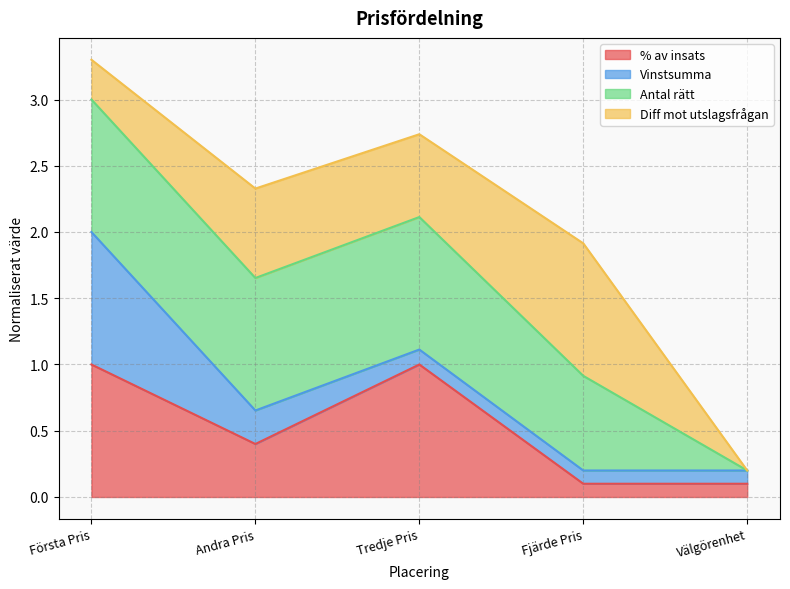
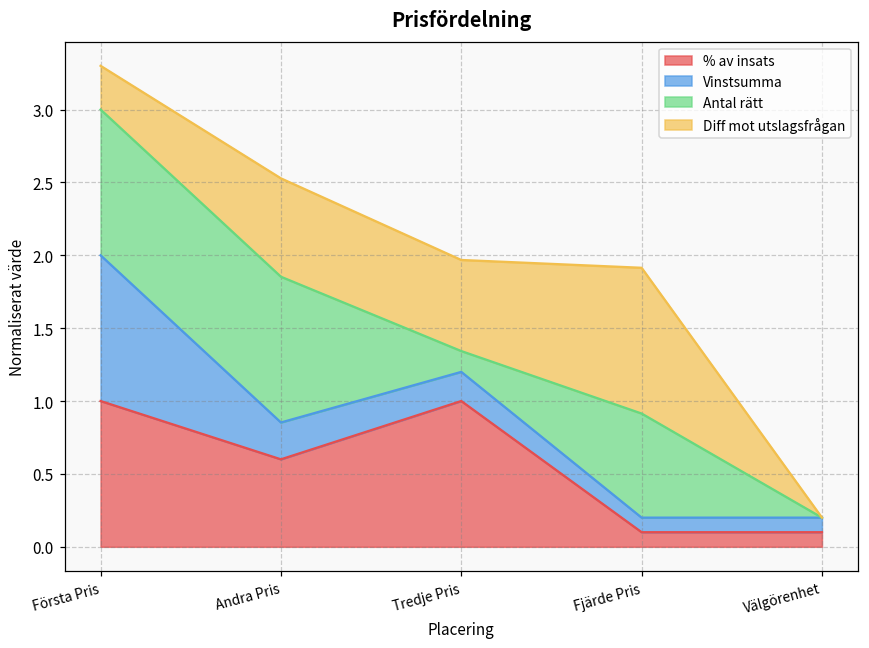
  {
    "% av insats": {
      "Första Pris": 1.00,
-     "Andra Pris": 0.40,
+     "Andra Pris": 0.60,
      "Tredje Pris": 1.00,
      "Fjärde Pris": 0.10,
      "Välgörenhet": 0.10
    },
    "Vinstsumma": {
      "Första Pris": 1.00,
      "Andra Pris": 0.25,
-     "Tredje Pris": 0.11,
+     "Tredje Pris": 0.20,
      "Fjärde Pris": 0.10
    },
    "Antal rätt": {
      "Första Pris": 1.00,
      "Andra Pris": 1.00,
-     "Tredje Pris": 1.00,
+     "Tredje Pris": 0.14,
      "Fjärde Pris": 0.71
    },
    "Diff mot utslagsfrågan": {
      "Första Pris": 0.30,
      "Andra Pris": 0.68,
      "Tredje Pris": 0.63,
      "Fjärde Pris": 1.00
    }
  }
